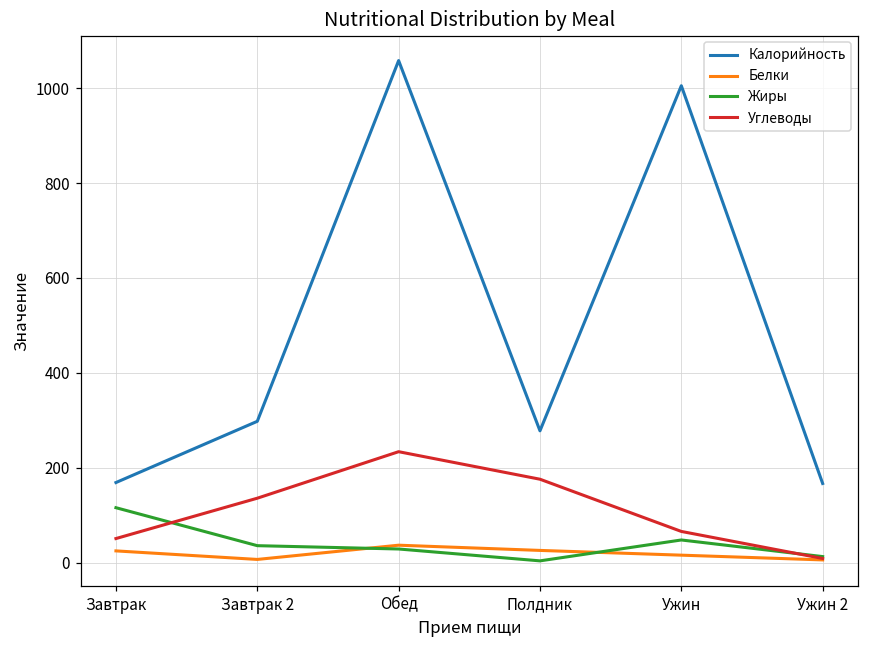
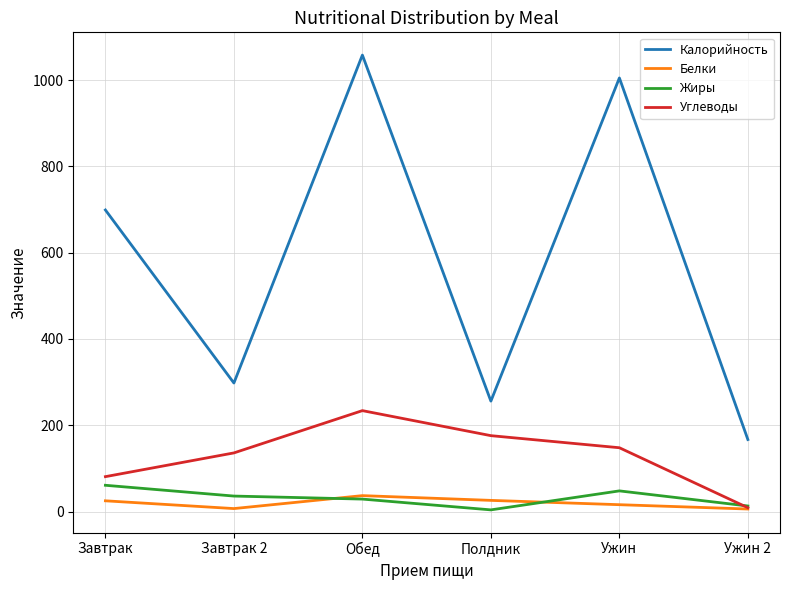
  {
    "Калорийность": {
-     "Завтрак": 170,
+     "Завтрак": 700,
      "Завтрак 2": 300,
      "Обед": 1060,
-     "Полдник": 280,
+     "Полдник": 260,
      "Ужин": 1010,
      "Ужин 2": 170
    },
    "Белки": {
      "Завтрак": 30,
      "Завтрак 2": 10,
      "Обед": 40,
      "Полдник": 30,
      "Ужин": 20
    },
    "Жиры": {
-     "Завтрак": 120,
+     "Завтрак": 60,
      "Завтрак 2": 40,
      "Обед": 30,
      "Полдник": 0,
      "Ужин": 50
    },
    "Углеводы": {
-     "Завтрак": 50,
+     "Завтрак": 80,
      "Завтрак 2": 140,
      "Обед": 230,
      "Полдник": 180,
-     "Ужин": 70
+     "Ужин": 150
    }
  }
